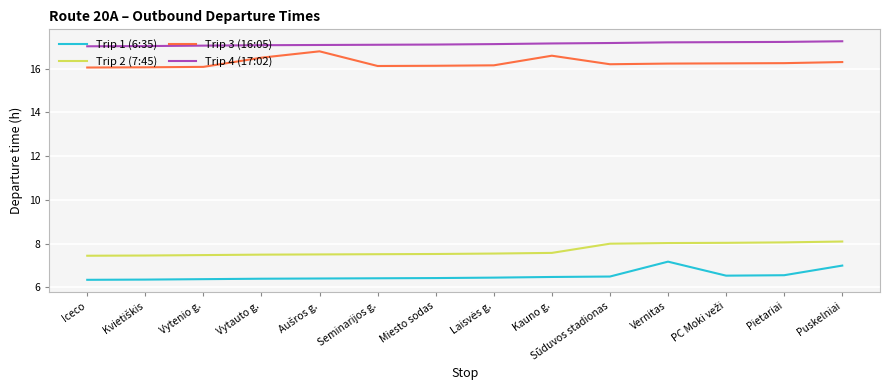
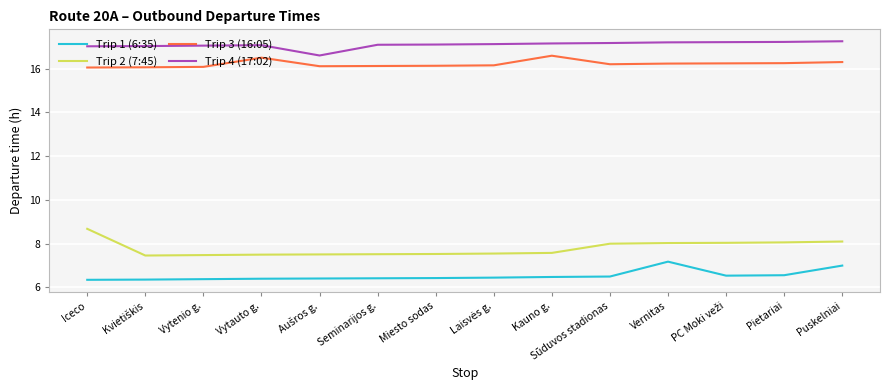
  {
    "Trip 1 (6:35)": {
      "Iceco": 6.4,
      "Kvietiškis": 6.4,
      "Vytenio g.": 6.4,
      "Vytauto g.": 6.4,
      "Aušros g.": 6.4,
      "Seminarijos g.": 6.4,
      "Miesto sodas": 6.4,
      "Laisvės g.": 6.5,
      "Kauno g.": 6.5,
      "Sūduvos stadionas": 6.5,
      "Vernitas": 7.2,
      "PC Moki veži": 6.5,
      "Pietariai": 6.6,
      "Puskelniai": 7.0
    },
    "Trip 2 (7:45)": {
-     "Iceco": 7.5,
+     "Iceco": 8.7,
      "Kvietiškis": 7.5,
      "Vytenio g.": 7.5,
      "Vytauto g.": 7.5,
      "Aušros g.": 7.5,
      "Seminarijos g.": 7.5,
      "Miesto sodas": 7.5,
      "Laisvės g.": 7.6,
      "Kauno g.": 7.6,
      "Sūduvos stadionas": 8.0,
      "Vernitas": 8.0,
      "PC Moki veži": 8.0,
      "Pietariai": 8.1,
      "Puskelniai": 8.1
    },
    "Trip 3 (16:05)": {
      "Iceco": 16.1,
      "Kvietiškis": 16.1,
      "Vytenio g.": 16.1,
      "Vytauto g.": 16.5,
-     "Aušros g.": 16.8,
+     "Aušros g.": 16.1,
      "Seminarijos g.": 16.1,
      "Miesto sodas": 16.1,
      "Laisvės g.": 16.2,
      "Kauno g.": 16.6,
      "Sūduvos stadionas": 16.2,
      "Vernitas": 16.2,
      "PC Moki veži": 16.2,
      "Pietariai": 16.3,
      "Puskelniai": 16.3
    },
    "Trip 4 (17:02)": {
      "Iceco": 17.0,
      "Kvietiškis": 17.0,
      "Vytenio g.": 17.1,
      "Vytauto g.": 17.1,
-     "Aušros g.": 17.1,
+     "Aušros g.": 16.6,
      "Seminarijos g.": 17.1,
      "Miesto sodas": 17.1,
      "Laisvės g.": 17.1,
      "Kauno g.": 17.2,
      "Sūduvos stadionas": 17.2,
      "Vernitas": 17.2,
      "PC Moki veži": 17.2,
      "Pietariai": 17.2,
      "Puskelniai": 17.3
    }
  }
